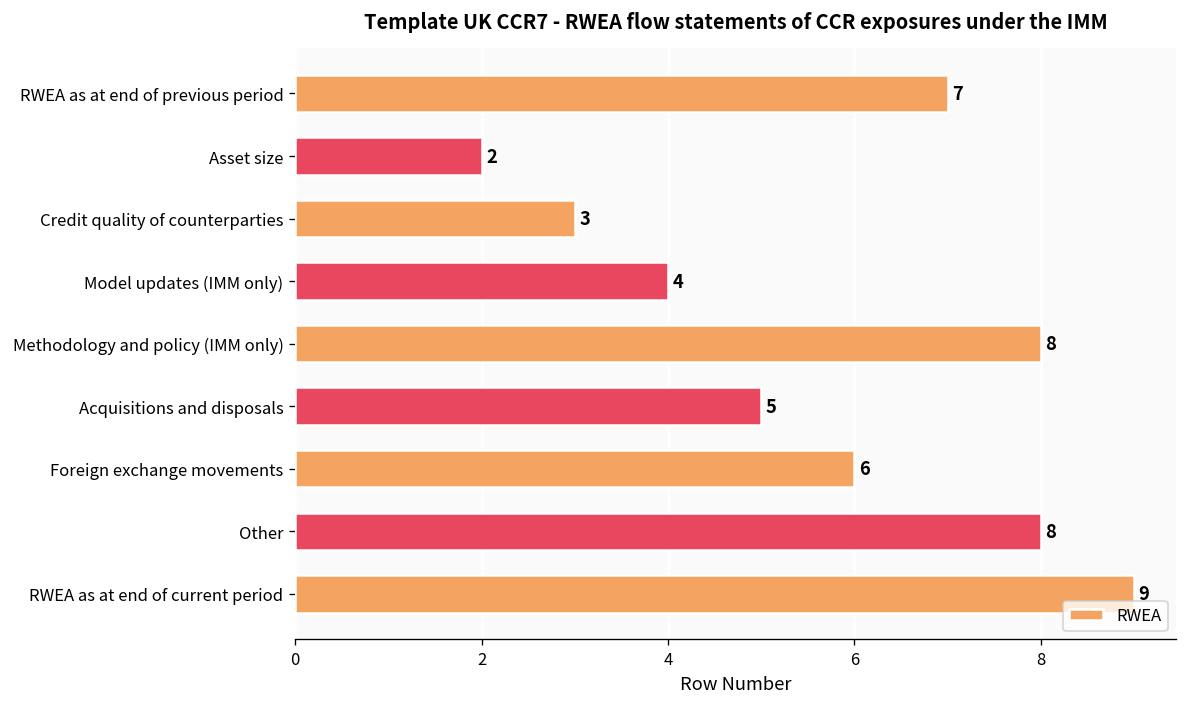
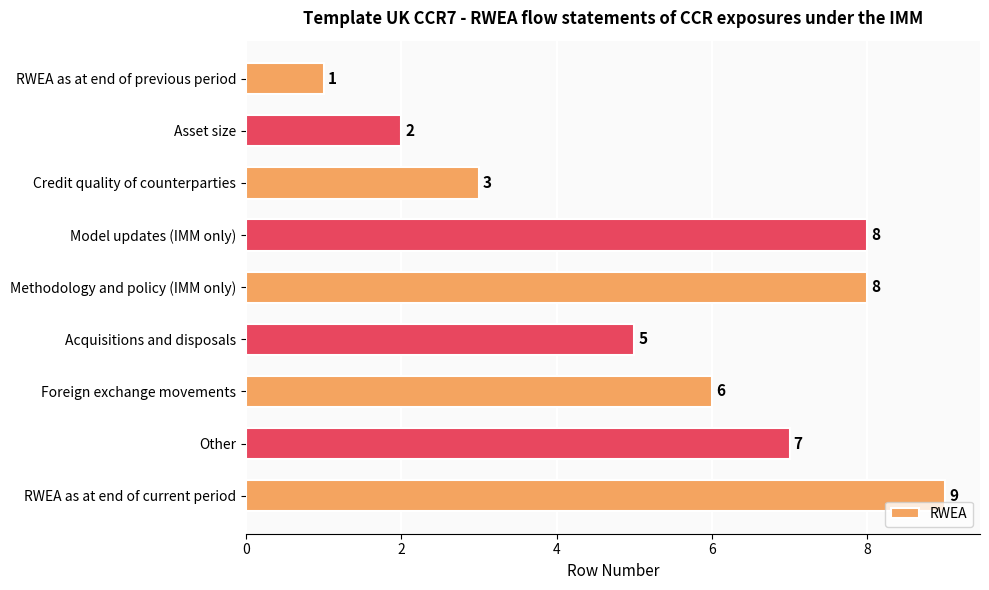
  {
-   "RWEA as at end of previous period": 7,
+   "RWEA as at end of previous period": 1,
    "Asset size": 2,
    "Credit quality of counterparties": 3,
-   "Model updates (IMM only)": 4,
+   "Model updates (IMM only)": 8,
    "Methodology and policy (IMM only)": 8,
    "Acquisitions and disposals": 5,
    "Foreign exchange movements": 6,
-   "Other": 8
+   "Other": 7
  }
